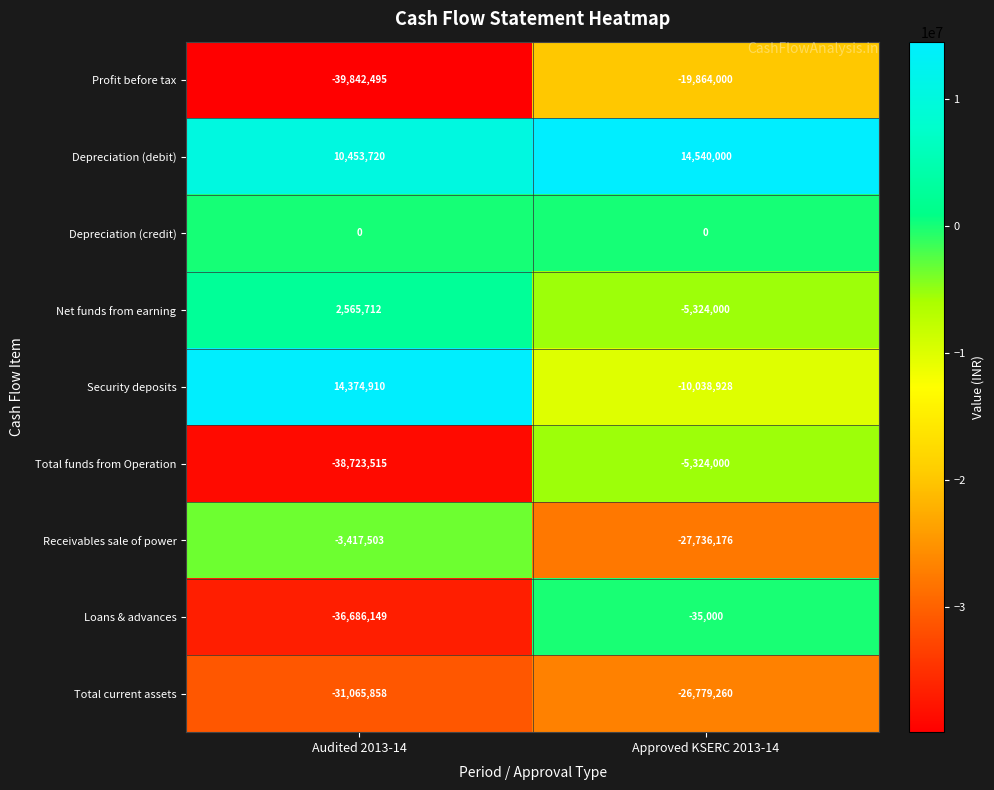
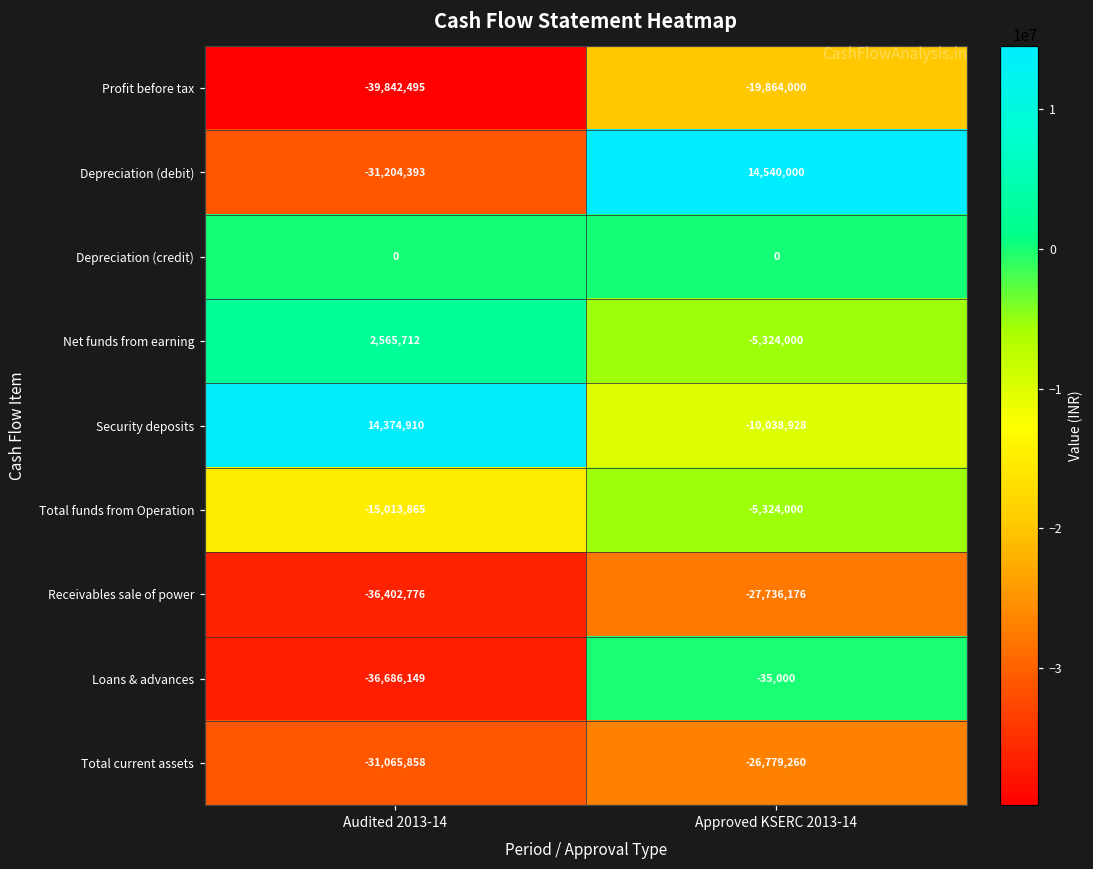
  {
    "Profit before tax": {
      "Audited 2013-14": "-39,842,495"
    },
    "Depreciation (debit)": {
-     "Audited 2013-14": "10,453,720",
+     "Audited 2013-14": "-31,204,393",
      "Approved KSERC 2013-14": "14,540,000"
    },
    "Depreciation (credit)": {
      "Audited 2013-14": "0",
      "Approved KSERC 2013-14": "0"
    },
    "Net funds from earning": {
      "Audited 2013-14": "2,565,712",
      "Approved KSERC 2013-14": "-5,324,000"
    },
    "Security deposits": {
      "Audited 2013-14": "14,374,910",
      "Approved KSERC 2013-14": "-10,038,928"
    },
    "Total funds from Operation": {
-     "Audited 2013-14": "-38,723,515",
+     "Audited 2013-14": "-15,013,865",
      "Approved KSERC 2013-14": "-5,324,000"
    },
    "Receivables sale of power": {
-     "Audited 2013-14": "-3,417,503",
+     "Audited 2013-14": "-36,402,776",
      "Approved KSERC 2013-14": "-27,736,176"
    },
    "Loans & advances": {
      "Audited 2013-14": "-36,686,149",
      "Approved KSERC 2013-14": "-35,000"
    },
    "Total current assets": {
      "Audited 2013-14": "-31,065,858",
      "Approved KSERC 2013-14": "-26,779,260"
    }
  }
